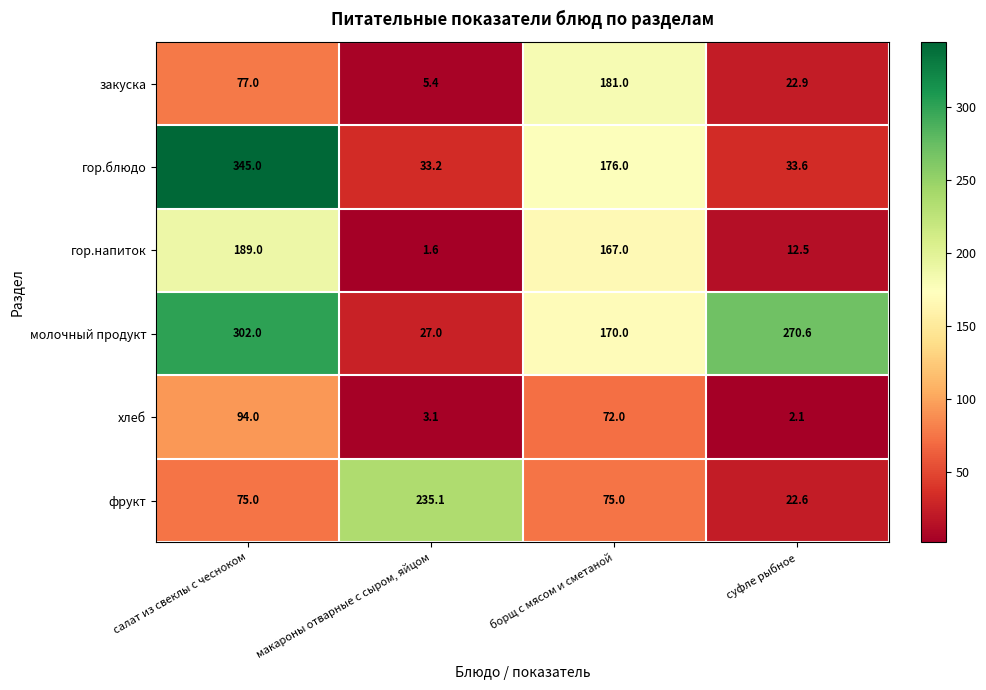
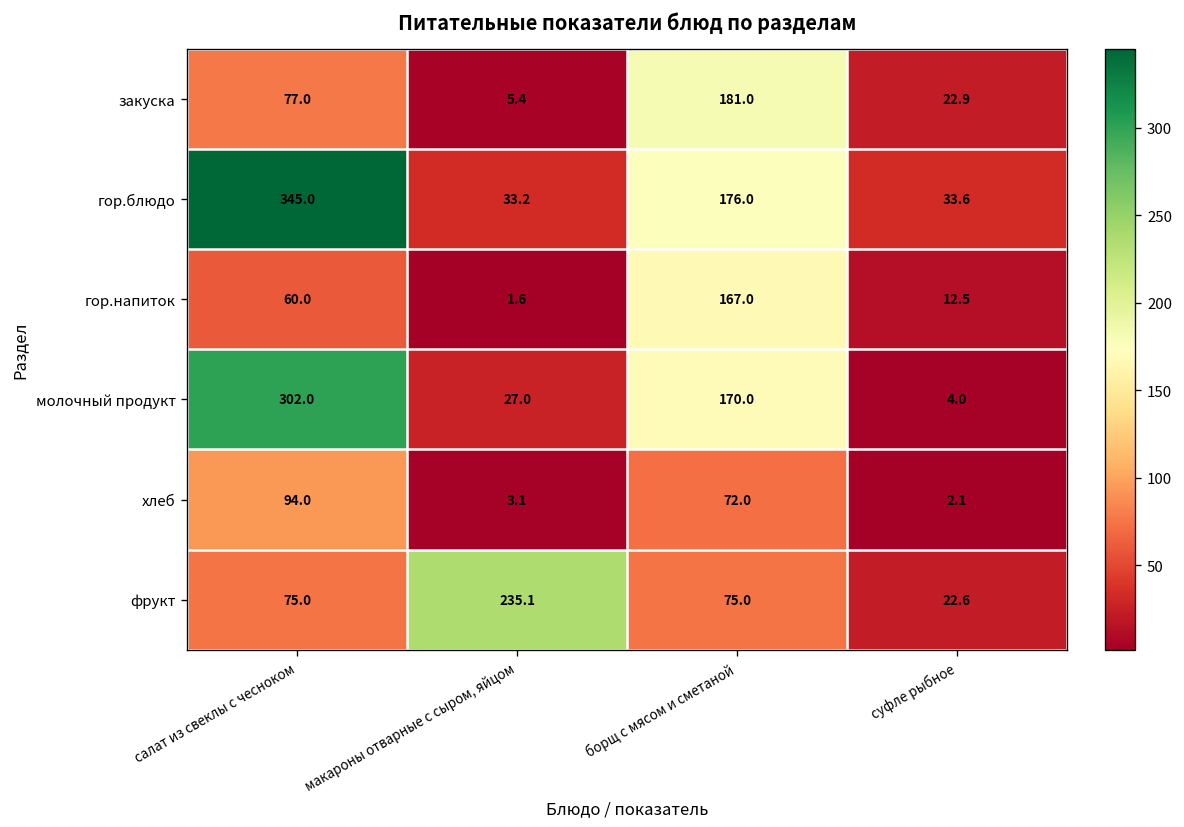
  {
    "закуска": {
      "салат из свеклы с чесноком": 77.0,
      "макароны отварные с сыром, яйцом": 5.4,
      "борщ с мясом и сметаной": 181.0,
      "суфле рыбное": 22.9
    },
    "гор.блюдо": {
      "салат из свеклы с чесноком": 345.0,
      "макароны отварные с сыром, яйцом": 33.2,
      "борщ с мясом и сметаной": 176.0,
      "суфле рыбное": 33.6
    },
    "гор.напиток": {
-     "салат из свеклы с чесноком": 189.0,
+     "салат из свеклы с чесноком": 60.0,
      "макароны отварные с сыром, яйцом": 1.6,
      "борщ с мясом и сметаной": 167.0,
      "суфле рыбное": 12.5
    },
    "молочный продукт": {
      "салат из свеклы с чесноком": 302.0,
      "макароны отварные с сыром, яйцом": 27.0,
      "борщ с мясом и сметаной": 170.0,
-     "суфле рыбное": 270.6
+     "суфле рыбное": 4.0
    },
    "хлеб": {
      "салат из свеклы с чесноком": 94.0,
      "макароны отварные с сыром, яйцом": 3.1,
      "борщ с мясом и сметаной": 72.0,
      "суфле рыбное": 2.1
    },
    "фрукт": {
      "салат из свеклы с чесноком": 75.0,
      "макароны отварные с сыром, яйцом": 235.1,
      "борщ с мясом и сметаной": 75.0,
      "суфле рыбное": 22.6
    }
  }
